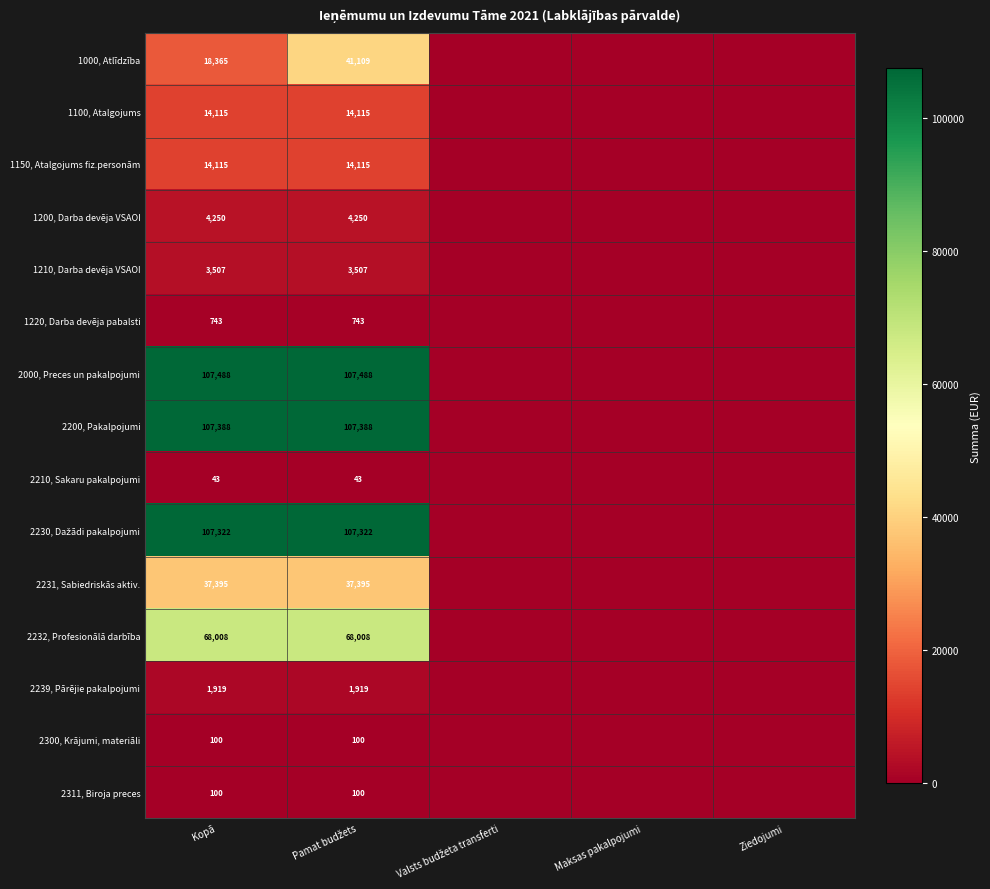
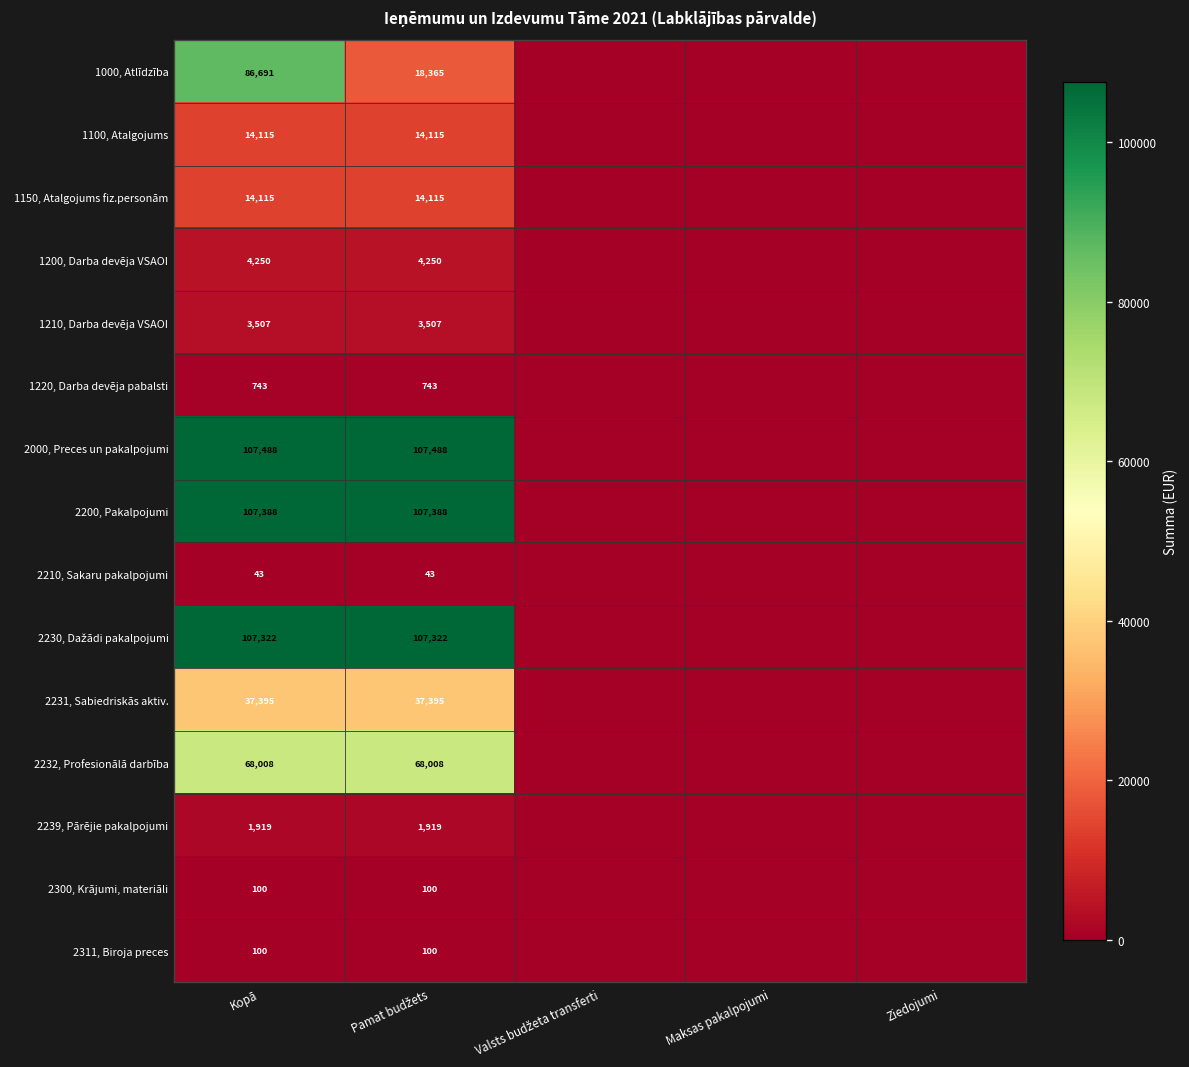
  {
    "1000, Atlīdzība": {
-     "Kopā": "18,365",
-     "Pamat budžets": "41,109"
+     "Kopā": "86,691",
+     "Pamat budžets": "18,365"
    },
    "1100, Atalgojums": {
      "Kopā": "14,115",
      "Pamat budžets": "14,115"
    },
    "1150, Atalgojums fiz.personām": {
      "Kopā": "14,115",
      "Pamat budžets": "14,115"
    },
    "1200, Darba devēja VSAOI": {
      "Kopā": "4,250",
      "Pamat budžets": "4,250"
    },
    "1210, Darba devēja VSAOI": {
      "Kopā": "3,507",
      "Pamat budžets": "3,507"
    },
    "1220, Darba devēja pabalsti": {
      "Kopā": "743",
      "Pamat budžets": "743"
    },
    "2000, Preces un pakalpojumi": {
      "Kopā": "107,488",
      "Pamat budžets": "107,488"
    },
    "2200, Pakalpojumi": {
      "Kopā": "107,388",
      "Pamat budžets": "107,388"
    },
    "2210, Sakaru pakalpojumi": {
      "Kopā": "43",
      "Pamat budžets": "43"
    },
    "2230, Dažādi pakalpojumi": {
      "Kopā": "107,322",
      "Pamat budžets": "107,322"
    },
    "2231, Sabiedriskās aktiv.": {
      "Kopā": "37,395",
      "Pamat budžets": "37,395"
    },
    "2232, Profesionālā darbība": {
      "Kopā": "68,008",
      "Pamat budžets": "68,008"
    },
    "2239, Pārējie pakalpojumi": {
      "Kopā": "1,919",
      "Pamat budžets": "1,919"
    },
    "2300, Krājumi, materiāli": {
      "Kopā": "100",
      "Pamat budžets": "100"
    },
    "2311, Biroja preces": {
      "Kopā": "100",
      "Pamat budžets": "100"
    }
  }
